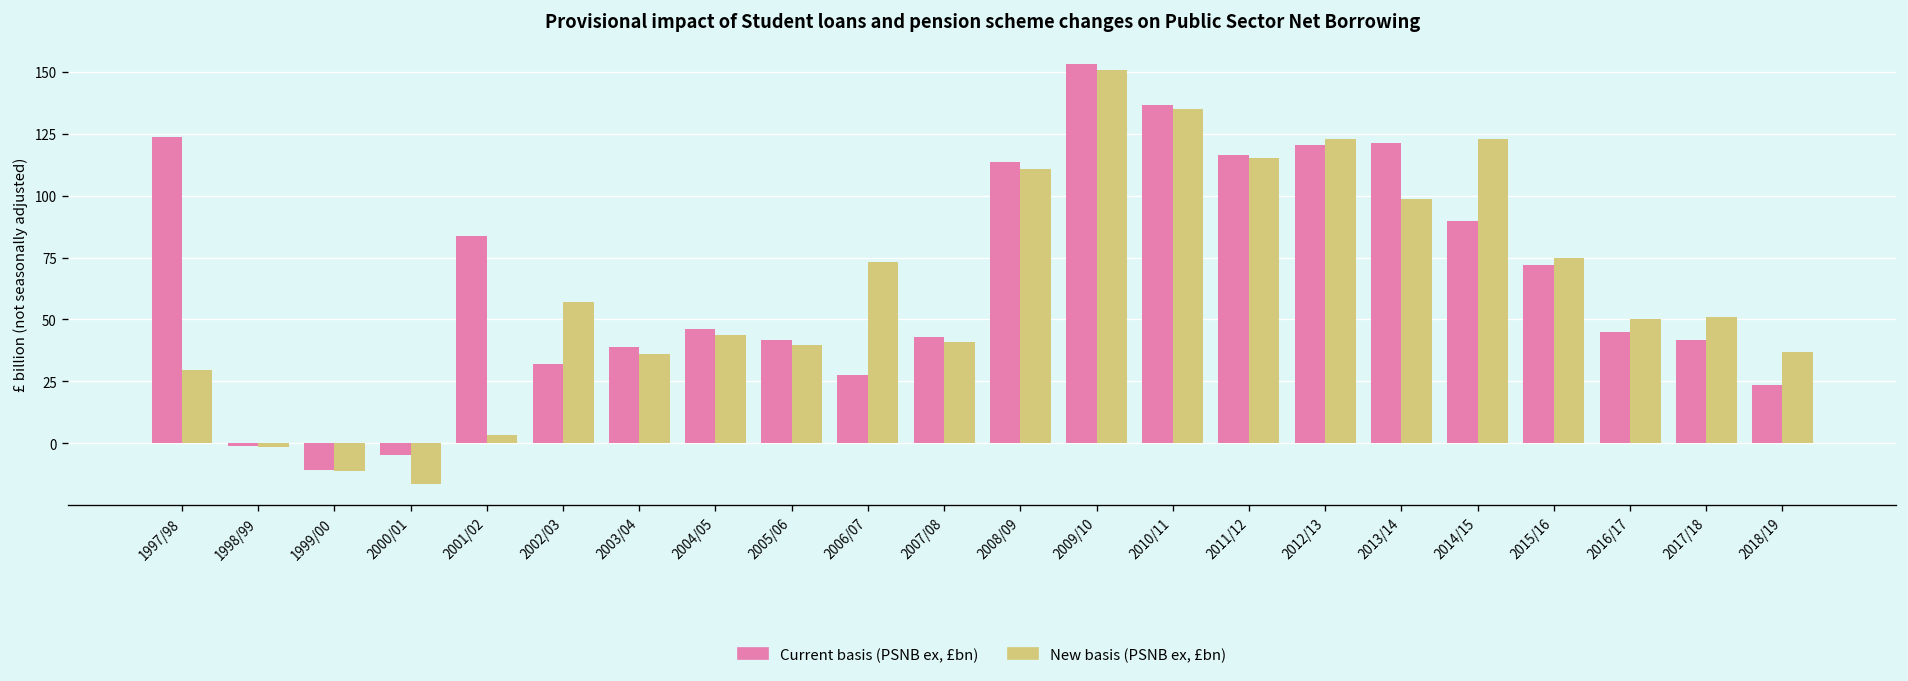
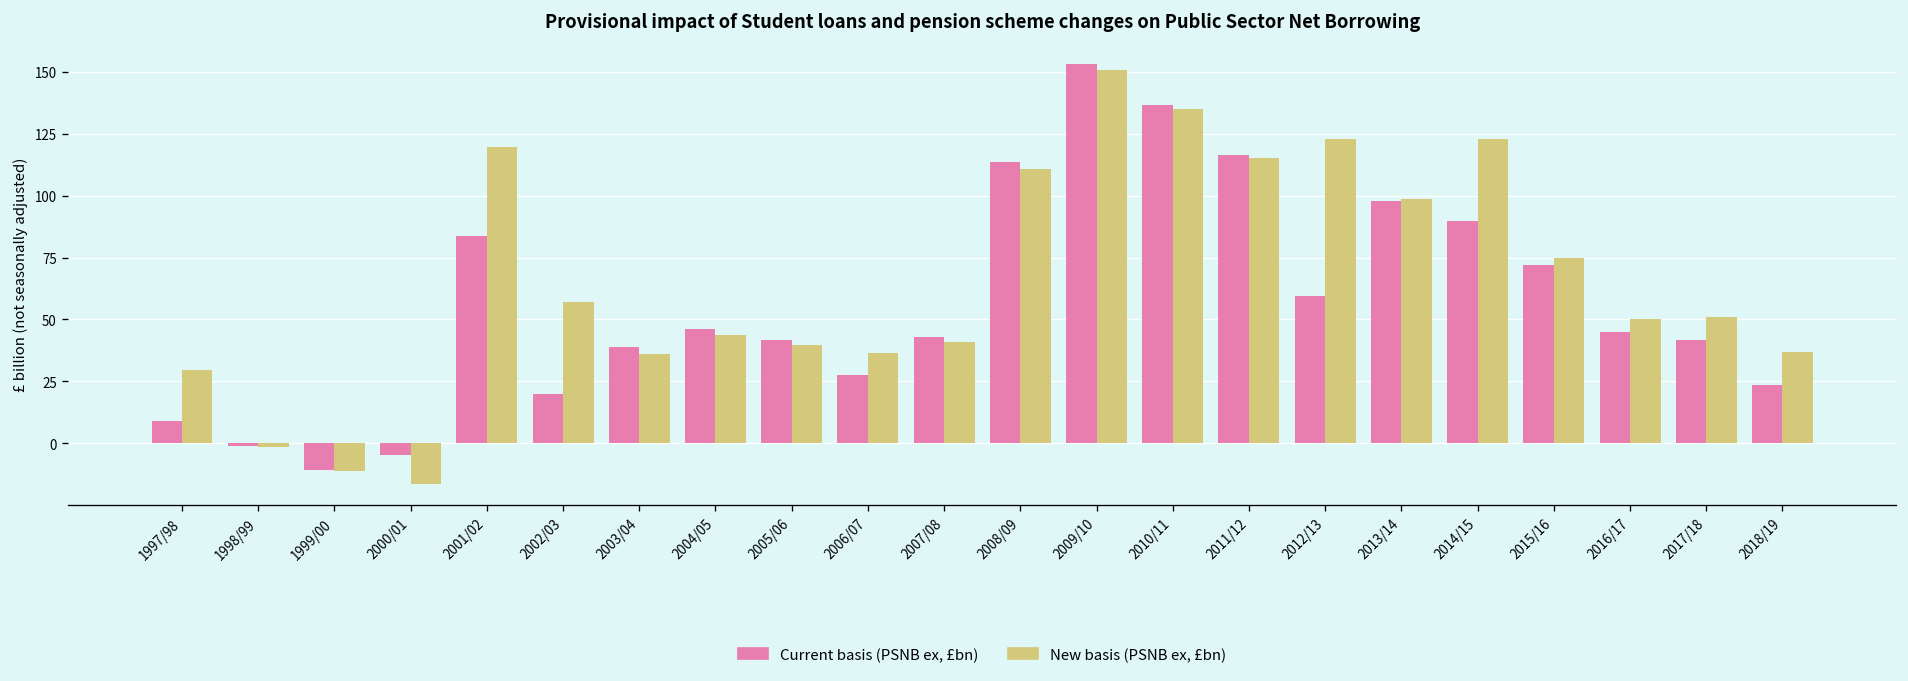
  {
    "Current basis (PSNB ex, £bn)": {
-     "1997/98": 124,
+     "1997/98": 9,
      "1999/00": -11,
      "2000/01": -5,
      "2001/02": 84,
-     "2002/03": 32,
+     "2002/03": 20,
      "2003/04": 39,
      "2004/05": 46,
      "2005/06": 42,
      "2006/07": 28,
      "2007/08": 43,
      "2008/09": 114,
      "2009/10": 153,
      "2010/11": 137,
      "2011/12": 116,
-     "2012/13": 120,
-     "2013/14": 121,
+     "2012/13": 59,
+     "2013/14": 98,
      "2014/15": 90,
      "2015/16": 72,
      "2016/17": 45,
      "2017/18": 42,
      "2018/19": 24
    },
    "New basis (PSNB ex, £bn)": {
      "1997/98": 29,
      "1998/99": -2,
      "1999/00": -11,
      "2000/01": -16,
-     "2001/02": 3,
+     "2001/02": 120,
      "2002/03": 57,
      "2003/04": 36,
      "2004/05": 44,
      "2005/06": 40,
-     "2006/07": 73,
+     "2006/07": 37,
      "2007/08": 41,
      "2008/09": 111,
      "2009/10": 151,
      "2010/11": 135,
      "2011/12": 115,
      "2012/13": 123,
      "2013/14": 99,
      "2014/15": 123,
      "2015/16": 75,
      "2016/17": 50,
      "2017/18": 51,
      "2018/19": 37
    }
  }
